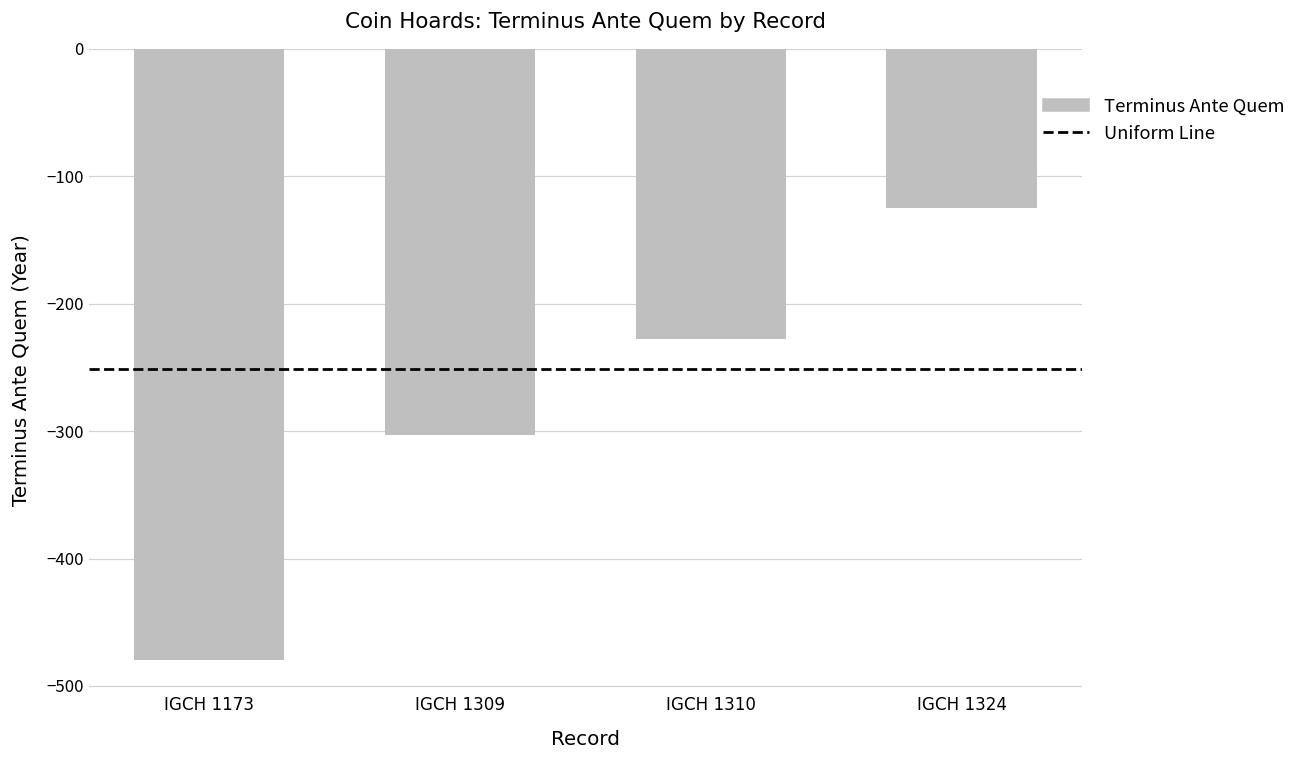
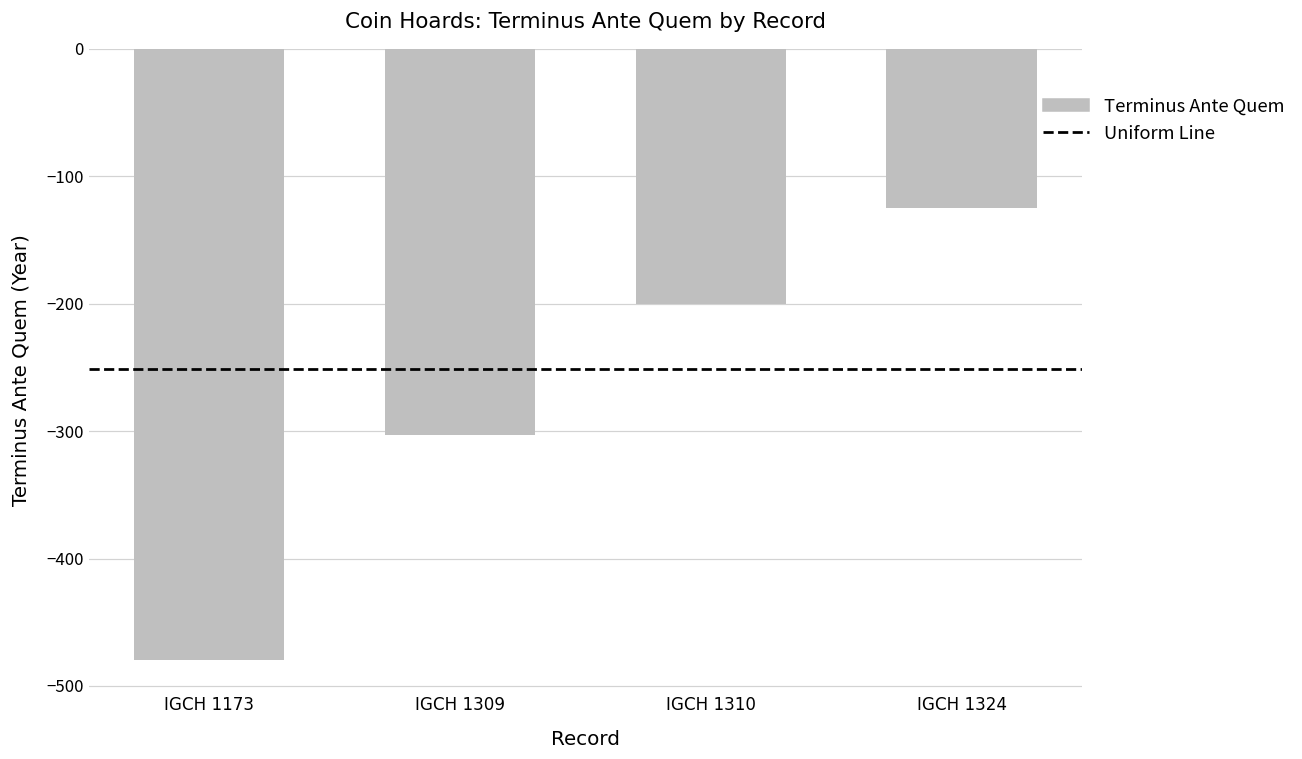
  {
    "IGCH 1173": -480,
    "IGCH 1309": -303,
-   "IGCH 1310": -228,
+   "IGCH 1310": -200,
    "IGCH 1324": -125
  }
